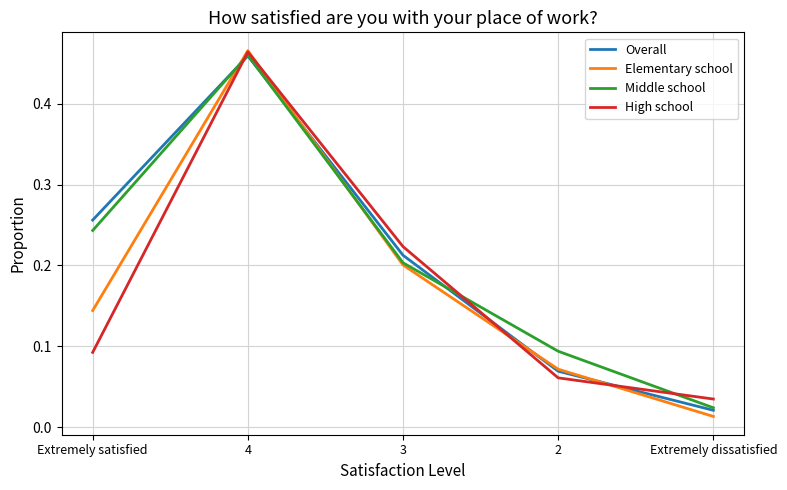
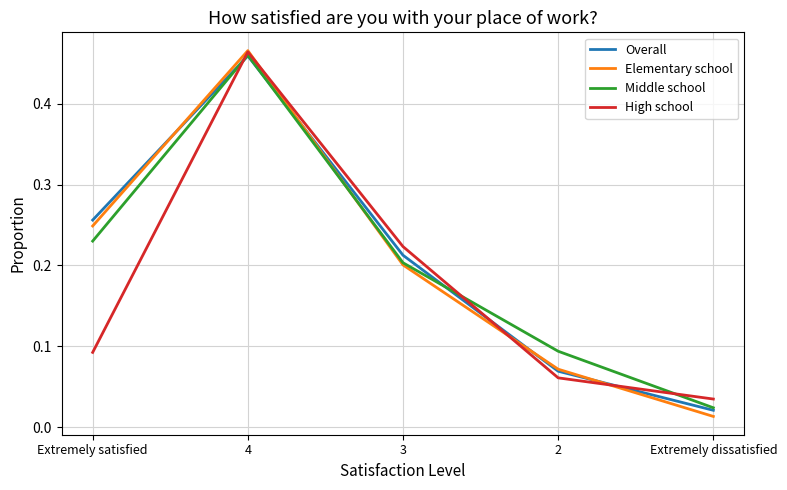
  {
    "Overall": {
      "Extremely satisfied": 0.26,
      "3": 0.21
    },
    "Elementary school": {
-     "Extremely satisfied": 0.14,
+     "Extremely satisfied": 0.25,
      "Extremely dissatisfied": 0.01
    },
    "Middle school": {
-     "Extremely satisfied": 0.24,
+     "Extremely satisfied": 0.23,
      "2": 0.09
    },
    "High school": {
      "Extremely satisfied": 0.09,
      "3": 0.22,
      "2": 0.06,
      "Extremely dissatisfied": 0.03
    }
  }
